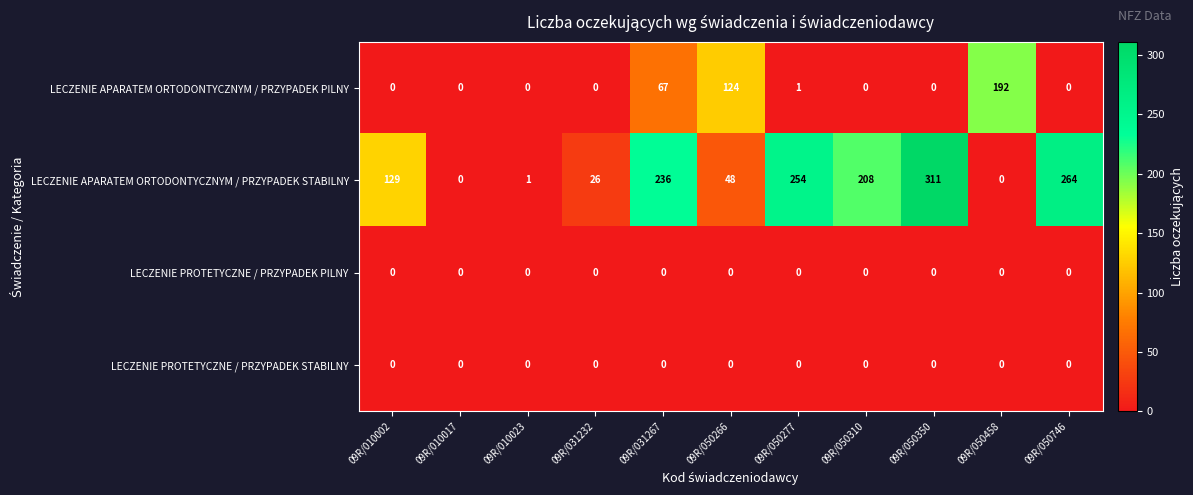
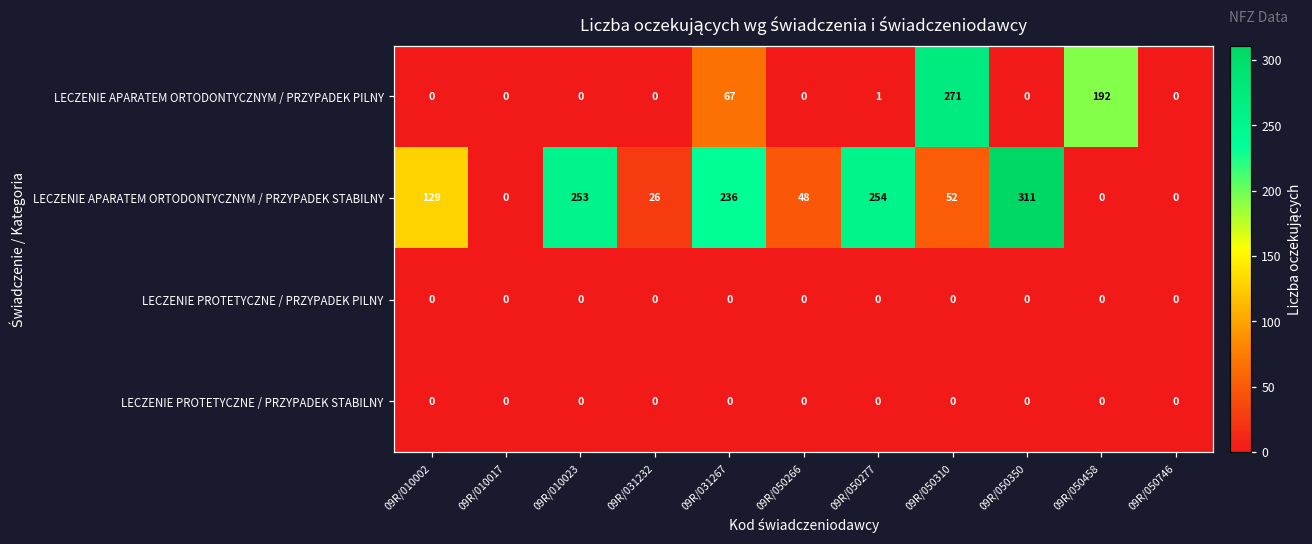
  {
    "LECZENIE APARATEM ORTODONTYCZNYM / PRZYPADEK PILNY": {
      "09R/010002": 0,
      "09R/010017": 0,
      "09R/010023": 0,
      "09R/031232": 0,
      "09R/031267": 67,
-     "09R/050266": 124,
+     "09R/050266": 0,
      "09R/050277": 1,
-     "09R/050310": 0,
+     "09R/050310": 271,
      "09R/050350": 0,
      "09R/050458": 192,
      "09R/050746": 0
    },
    "LECZENIE APARATEM ORTODONTYCZNYM / PRZYPADEK STABILNY": {
      "09R/010002": 129,
      "09R/010017": 0,
-     "09R/010023": 1,
+     "09R/010023": 253,
      "09R/031232": 26,
      "09R/031267": 236,
      "09R/050266": 48,
      "09R/050277": 254,
-     "09R/050310": 208,
+     "09R/050310": 52,
      "09R/050350": 311,
      "09R/050458": 0,
-     "09R/050746": 264
+     "09R/050746": 0
    },
    "LECZENIE PROTETYCZNE / PRZYPADEK PILNY": {
      "09R/010002": 0,
      "09R/010017": 0,
      "09R/010023": 0,
      "09R/031232": 0,
      "09R/031267": 0,
      "09R/050266": 0,
      "09R/050277": 0,
      "09R/050310": 0,
      "09R/050350": 0,
      "09R/050458": 0,
      "09R/050746": 0
    },
    "LECZENIE PROTETYCZNE / PRZYPADEK STABILNY": {
      "09R/010002": 0,
      "09R/010017": 0,
      "09R/010023": 0,
      "09R/031232": 0,
      "09R/031267": 0,
      "09R/050266": 0,
      "09R/050277": 0,
      "09R/050310": 0,
      "09R/050350": 0,
      "09R/050458": 0,
      "09R/050746": 0
    }
  }
